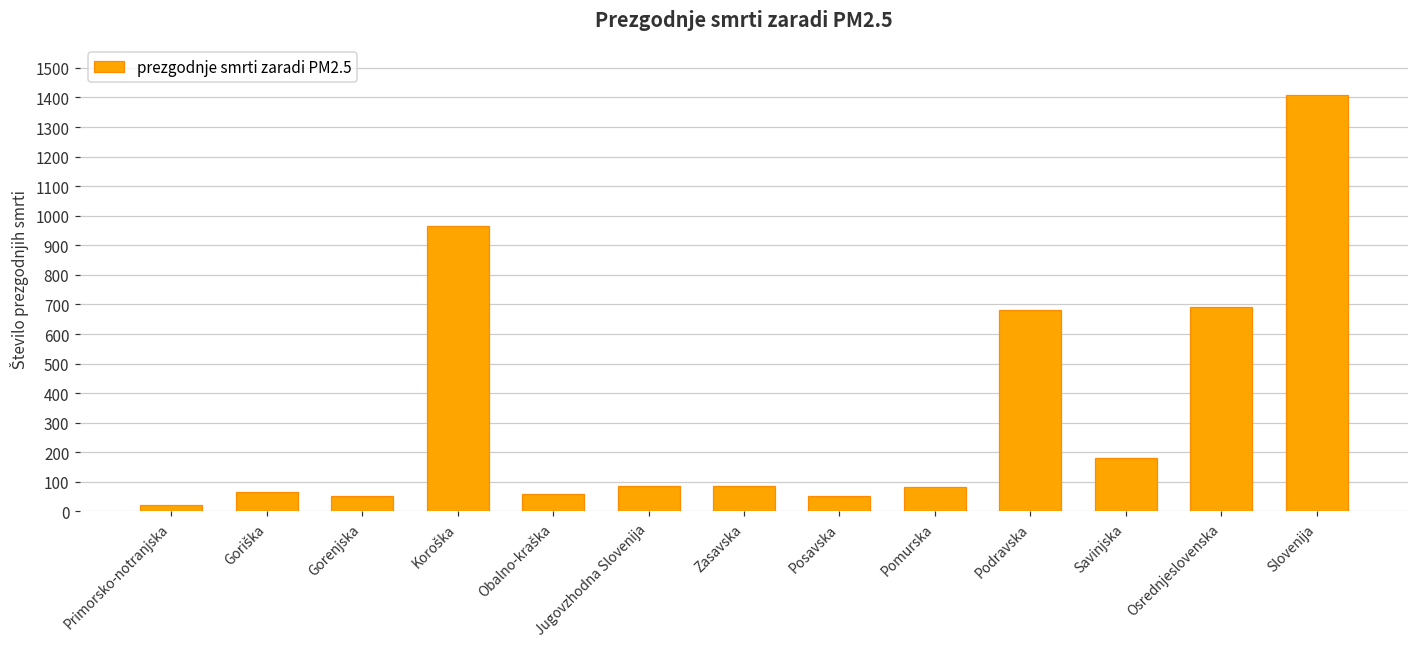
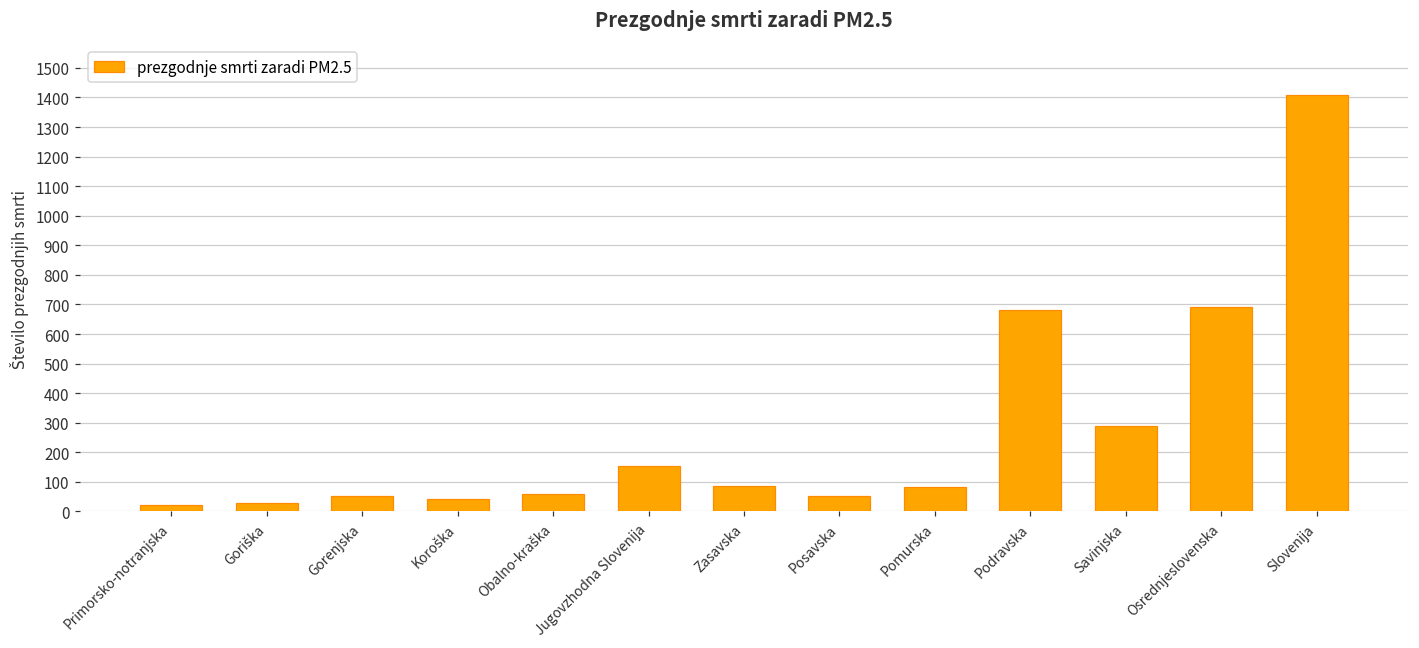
  {
    "Primorsko-notranjska": 20,
-   "Goriška": 70,
+   "Goriška": 30,
    "Gorenjska": 50,
-   "Koroška": 970,
+   "Koroška": 40,
    "Obalno-kraška": 60,
-   "Jugovzhodna Slovenija": 90,
+   "Jugovzhodna Slovenija": 150,
    "Zasavska": 90,
    "Posavska": 50,
    "Pomurska": 80,
    "Podravska": 680,
-   "Savinjska": 180,
+   "Savinjska": 290,
    "Osrednjeslovenska": 690,
    "Slovenija": 1410
  }
